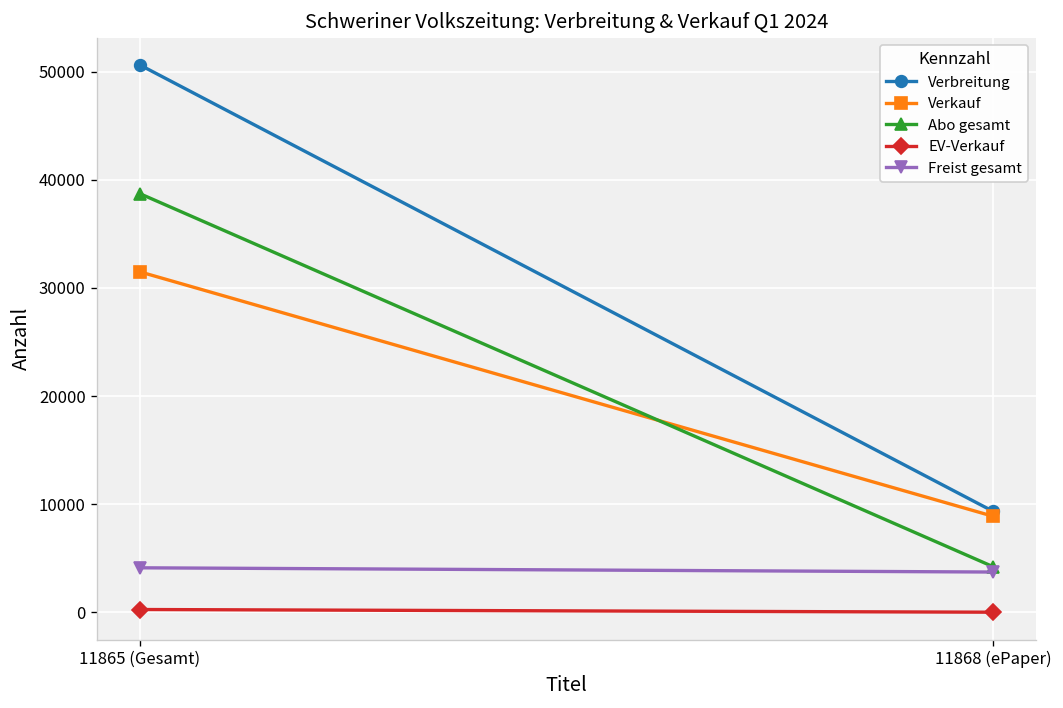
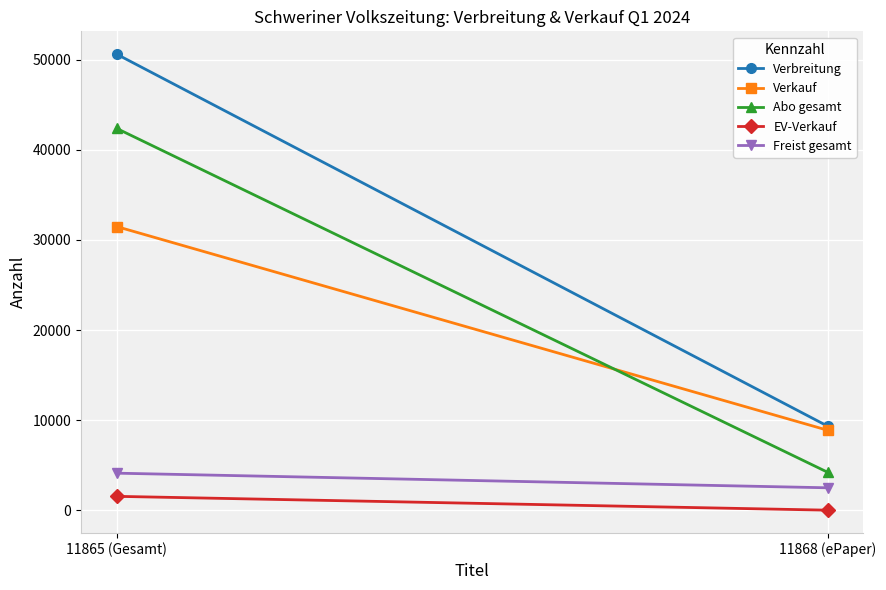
  {
    "Verbreitung": {
      "11865 (Gesamt)": 51000,
      "11868 (ePaper)": 9000
    },
    "Verkauf": {
      "11865 (Gesamt)": 31000,
      "11868 (ePaper)": 9000
    },
    "Abo gesamt": {
-     "11865 (Gesamt)": 39000,
+     "11865 (Gesamt)": 42000,
      "11868 (ePaper)": 4000
    },
    "EV-Verkauf": {
-     "11865 (Gesamt)": 0,
+     "11865 (Gesamt)": 2000,
      "11868 (ePaper)": 0
    },
    "Freist gesamt": {
      "11865 (Gesamt)": 4000,
-     "11868 (ePaper)": 4000
+     "11868 (ePaper)": 2000
    }
  }
